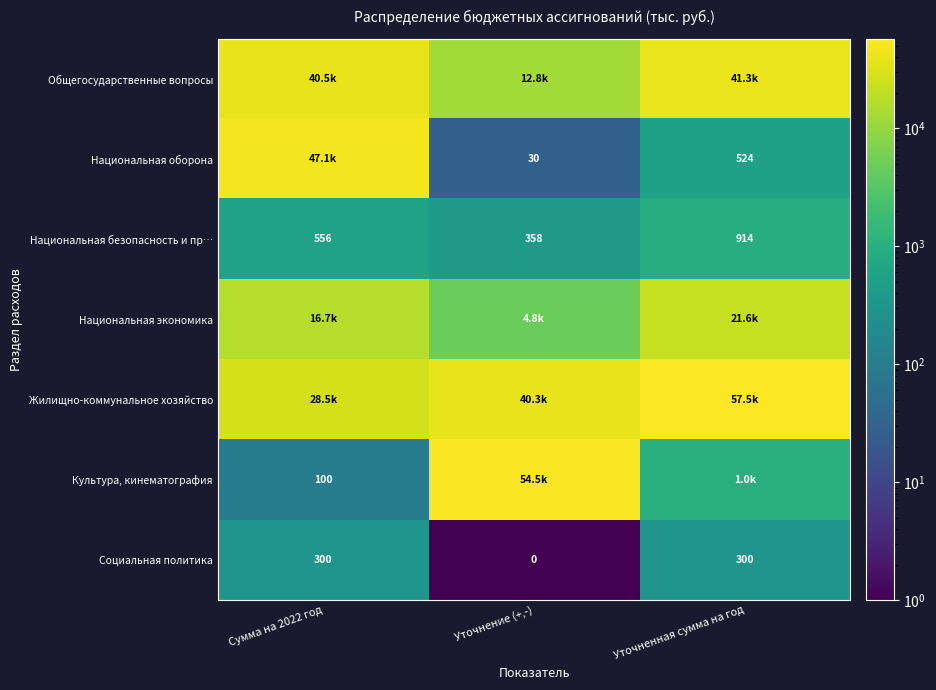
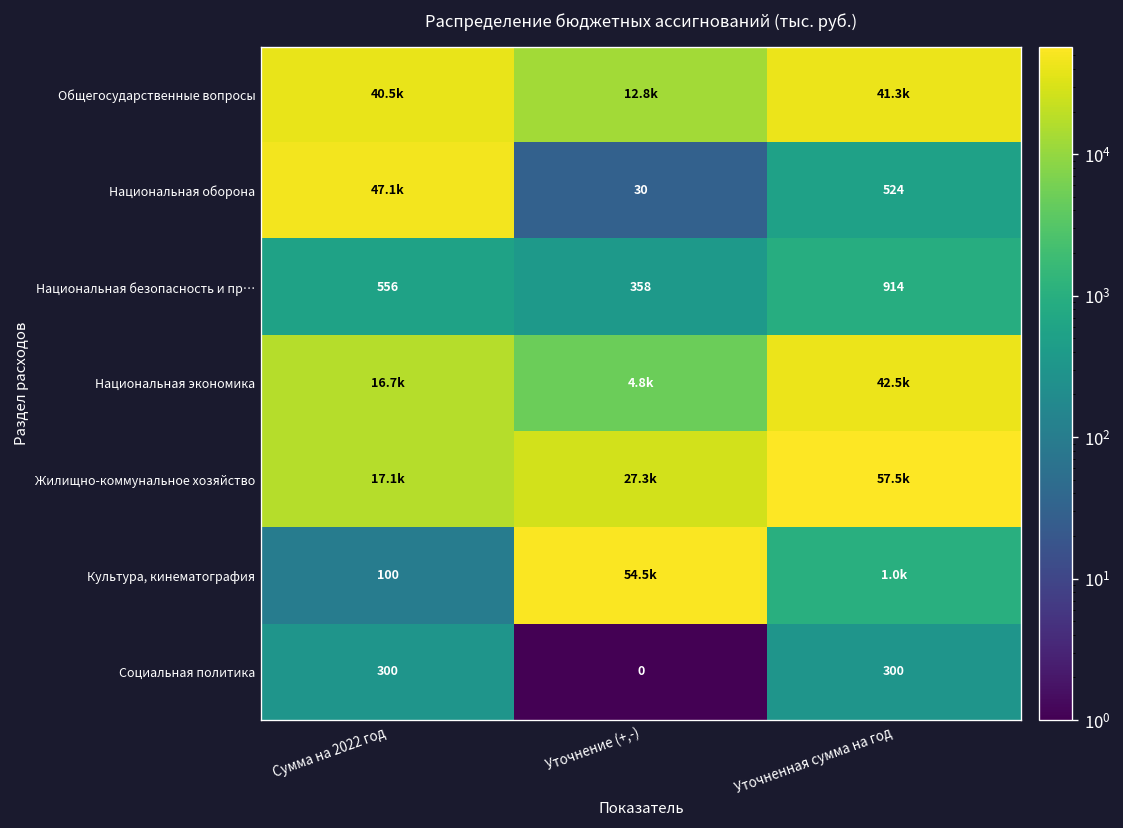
  {
    "Общегосударственные вопросы": {
      "Сумма на 2022 год": "40.5k",
      "Уточнение (+,-)": "12.8k",
      "Уточненная сумма на год": "41.3k"
    },
    "Национальная оборона": {
      "Сумма на 2022 год": "47.1k",
      "Уточнение (+,-)": "30",
      "Уточненная сумма на год": "524"
    },
    "Национальная безопасность и пр…": {
      "Сумма на 2022 год": "556",
      "Уточнение (+,-)": "358",
      "Уточненная сумма на год": "914"
    },
    "Национальная экономика": {
      "Сумма на 2022 год": "16.7k",
      "Уточнение (+,-)": "4.8k",
-     "Уточненная сумма на год": "21.6k"
+     "Уточненная сумма на год": "42.5k"
    },
    "Жилищно-коммунальное хозяйство": {
-     "Сумма на 2022 год": "28.5k",
-     "Уточнение (+,-)": "40.3k",
+     "Сумма на 2022 год": "17.1k",
+     "Уточнение (+,-)": "27.3k",
      "Уточненная сумма на год": "57.5k"
    },
    "Культура, кинематография": {
      "Сумма на 2022 год": "100",
      "Уточнение (+,-)": "54.5k",
      "Уточненная сумма на год": "1.0k"
    },
    "Социальная политика": {
      "Сумма на 2022 год": "300",
      "Уточнение (+,-)": "0",
      "Уточненная сумма на год": "300"
    }
  }
